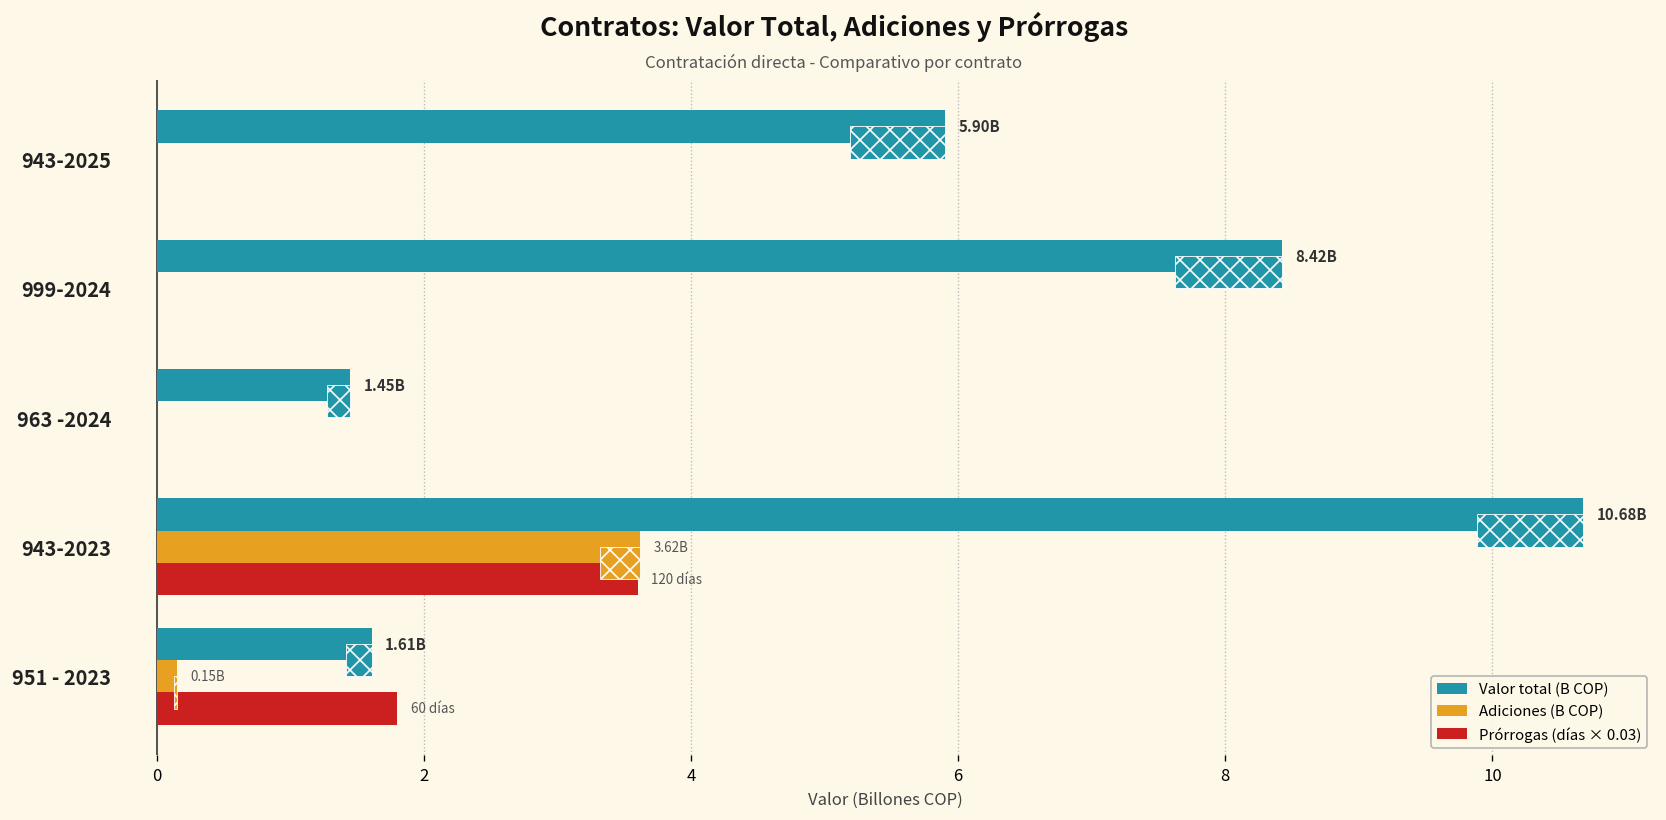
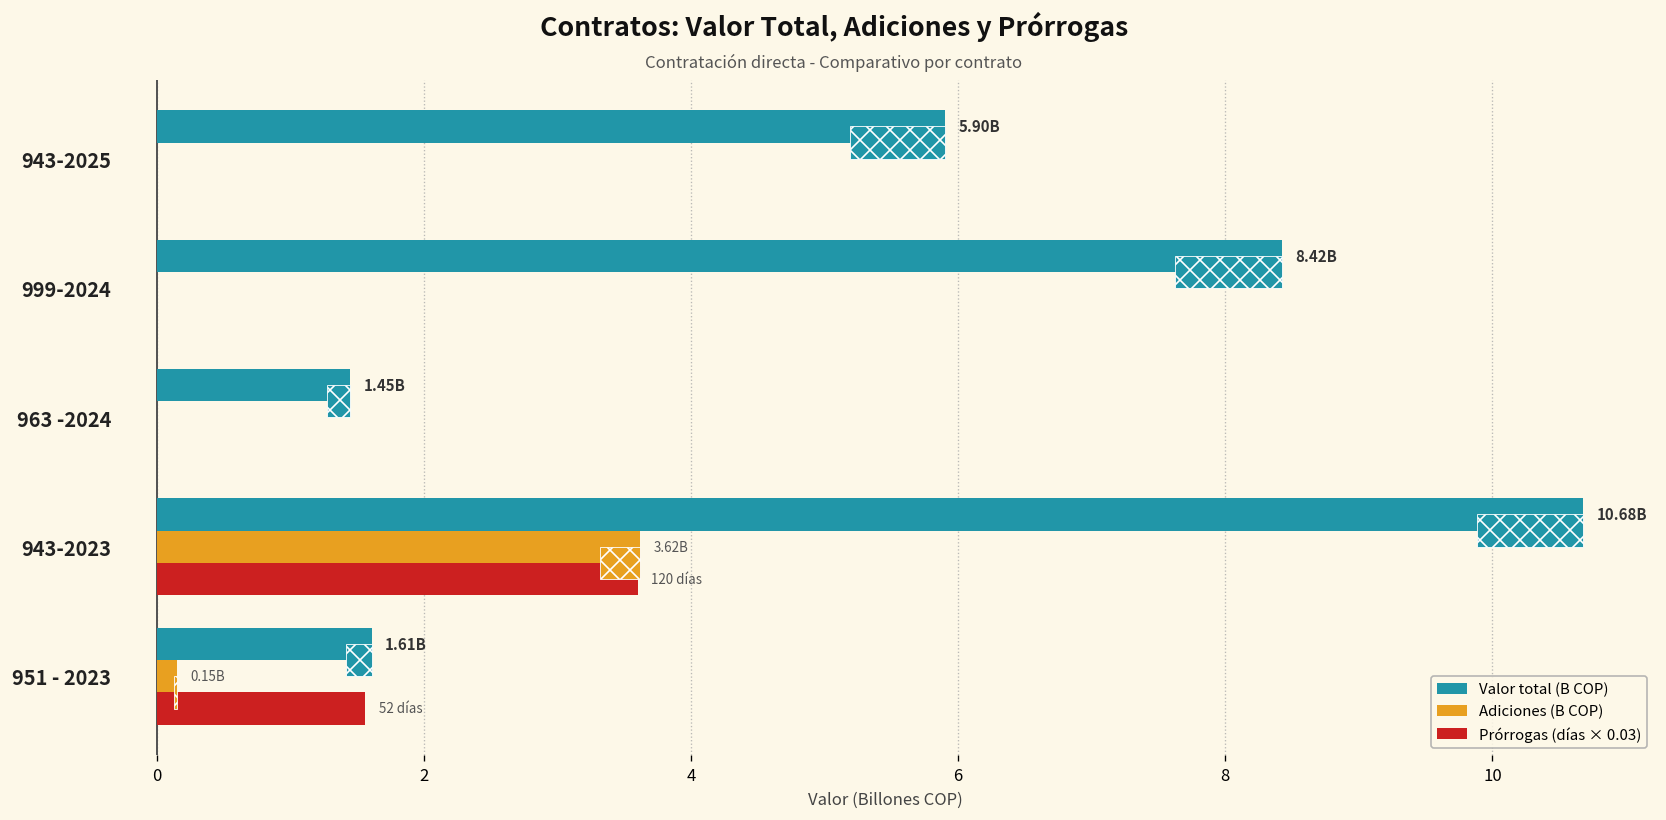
  {
    "Prórrogas (días × 0.03)": {
-     "951 - 2023": 60
+     "951 - 2023": 52
    }
  }
